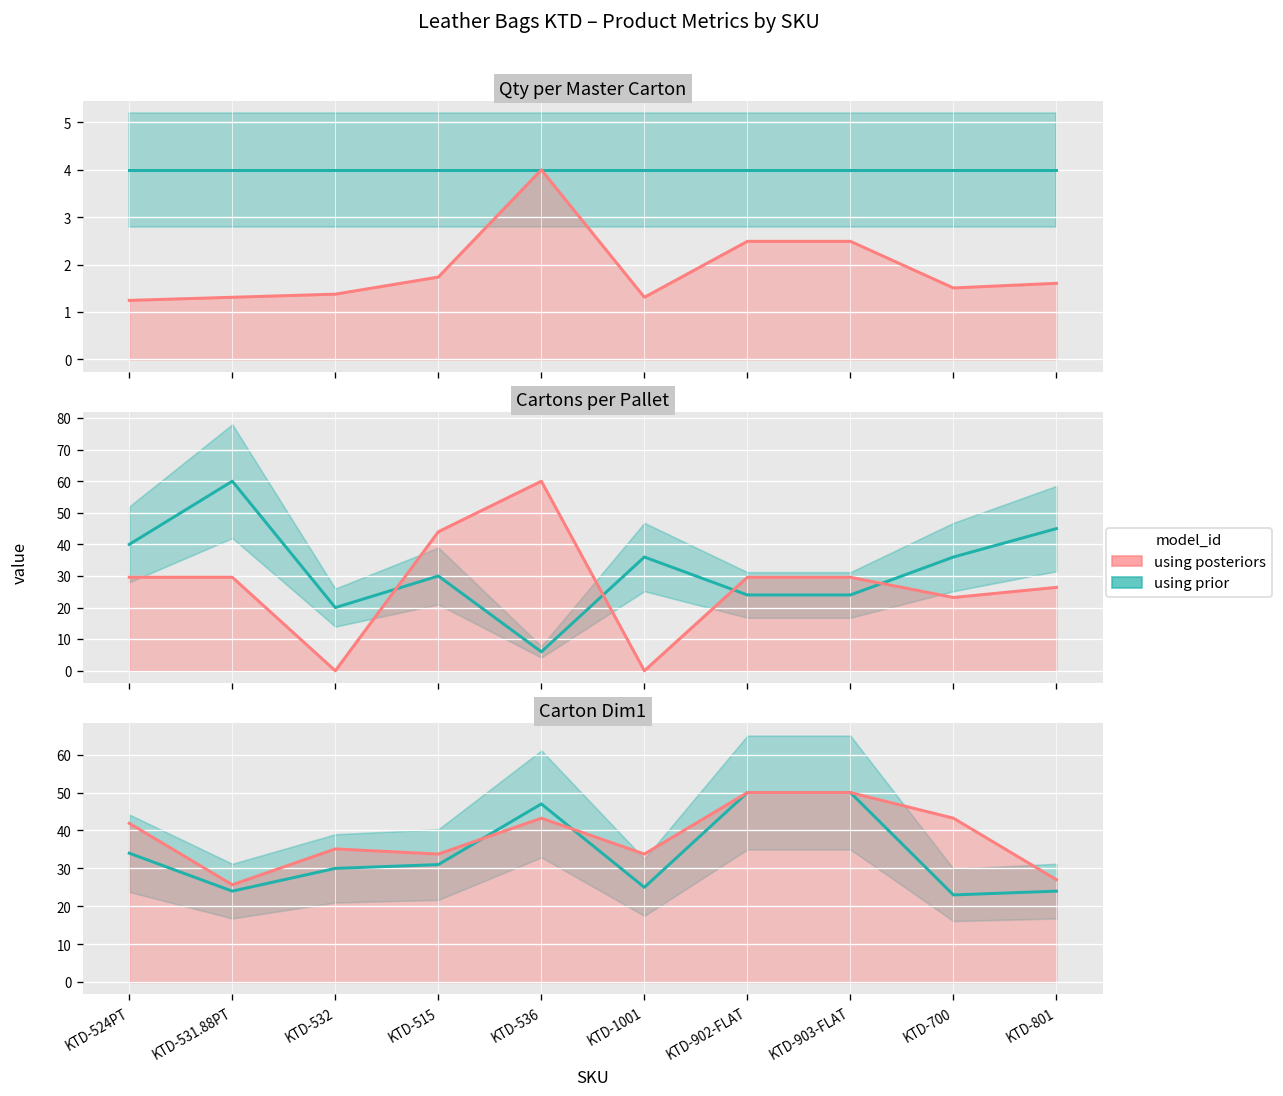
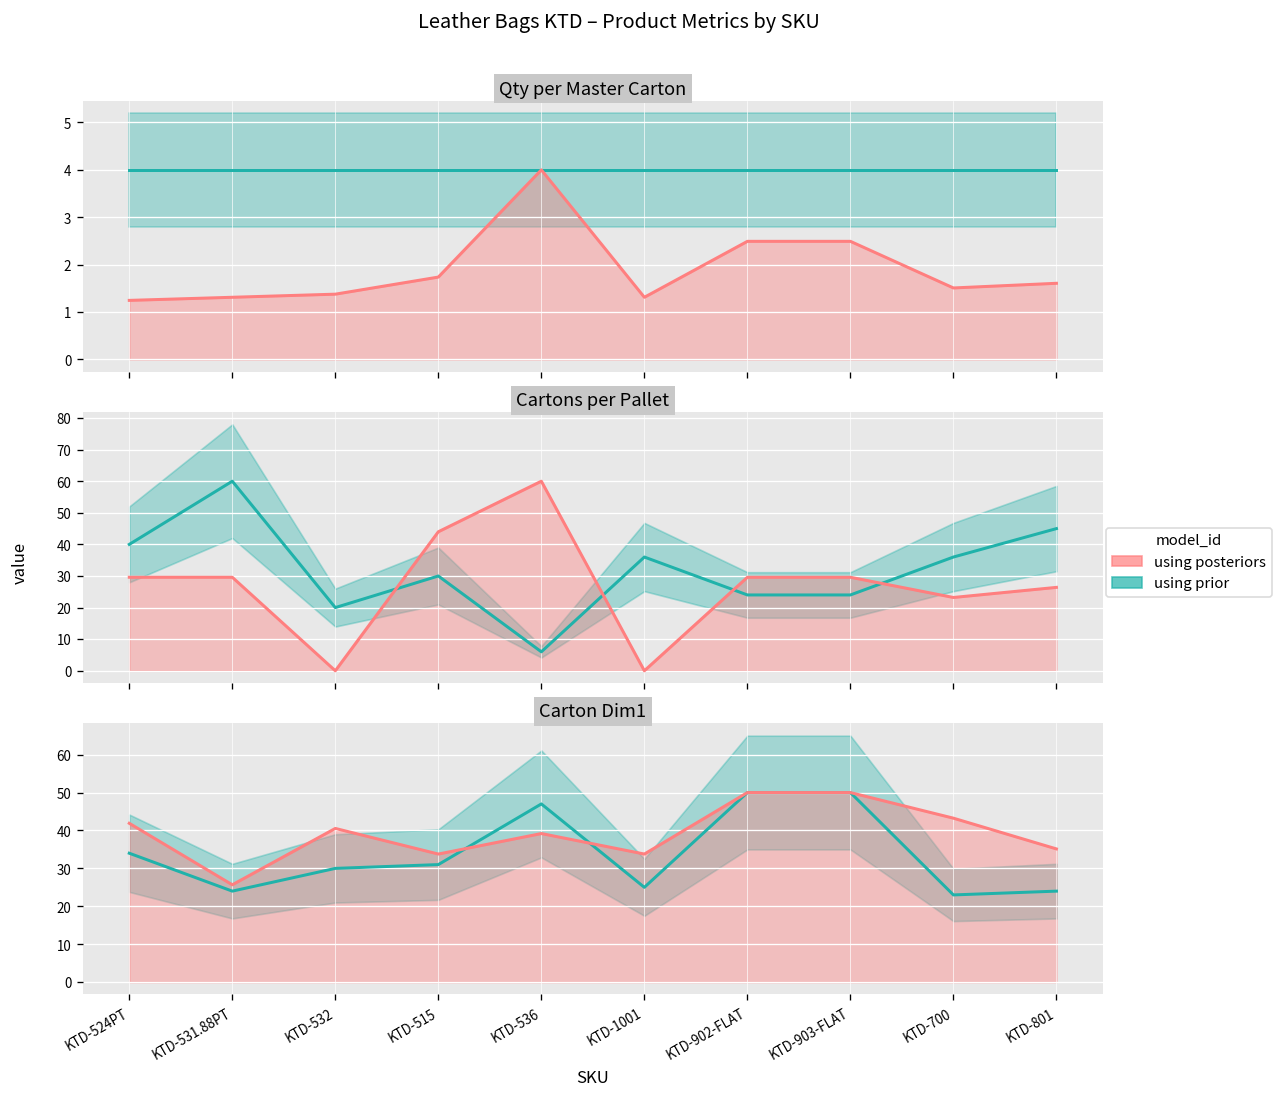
  {
    "Carton Dim1": {
      "using posteriors": {
        "KTD-524PT": 42,
        "KTD-531.88PT": 26,
-       "KTD-532": 35,
+       "KTD-532": 41,
        "KTD-515": 34,
-       "KTD-536": 43,
+       "KTD-536": 39,
        "KTD-1001": 34,
        "KTD-700": 43,
-       "KTD-801": 27
+       "KTD-801": 35
      }
    }
  }
